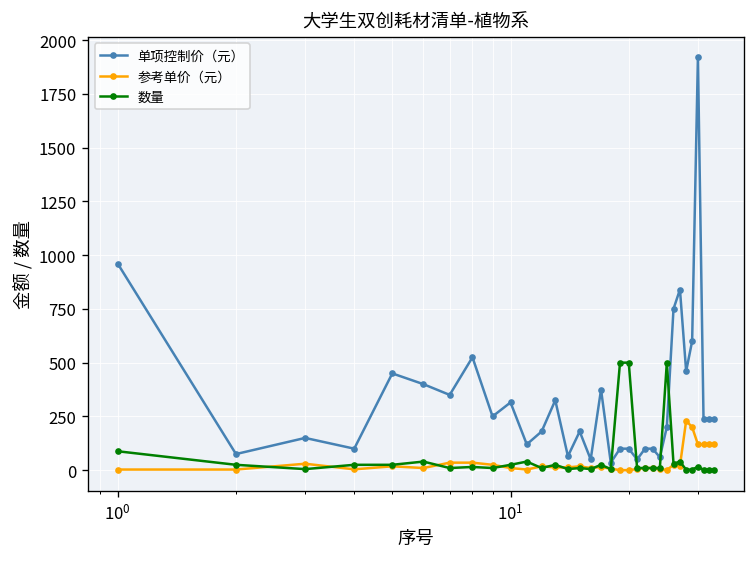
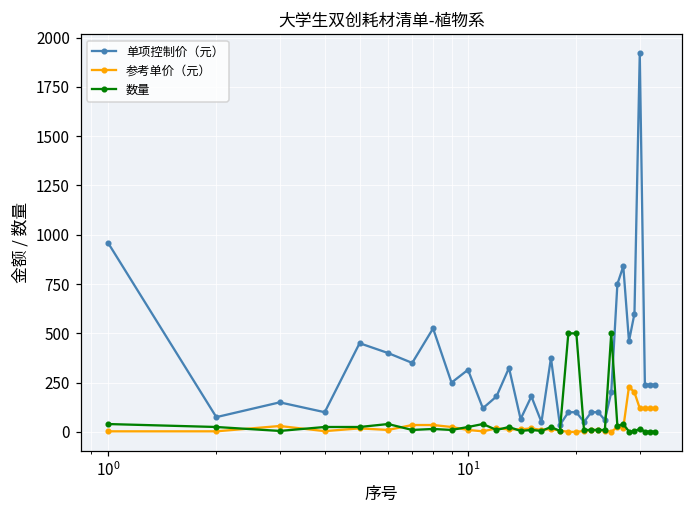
  {
    "单项控制价（元）": {
      "10^0": 960,
      "10^1": 320
    },
    "参考单价（元）": {
      "10^0": 0,
      "10^1": 10
    },
    "数量": {
-     "10^0": 90,
+     "10^0": 40,
      "10^1": 30
    }
  }
